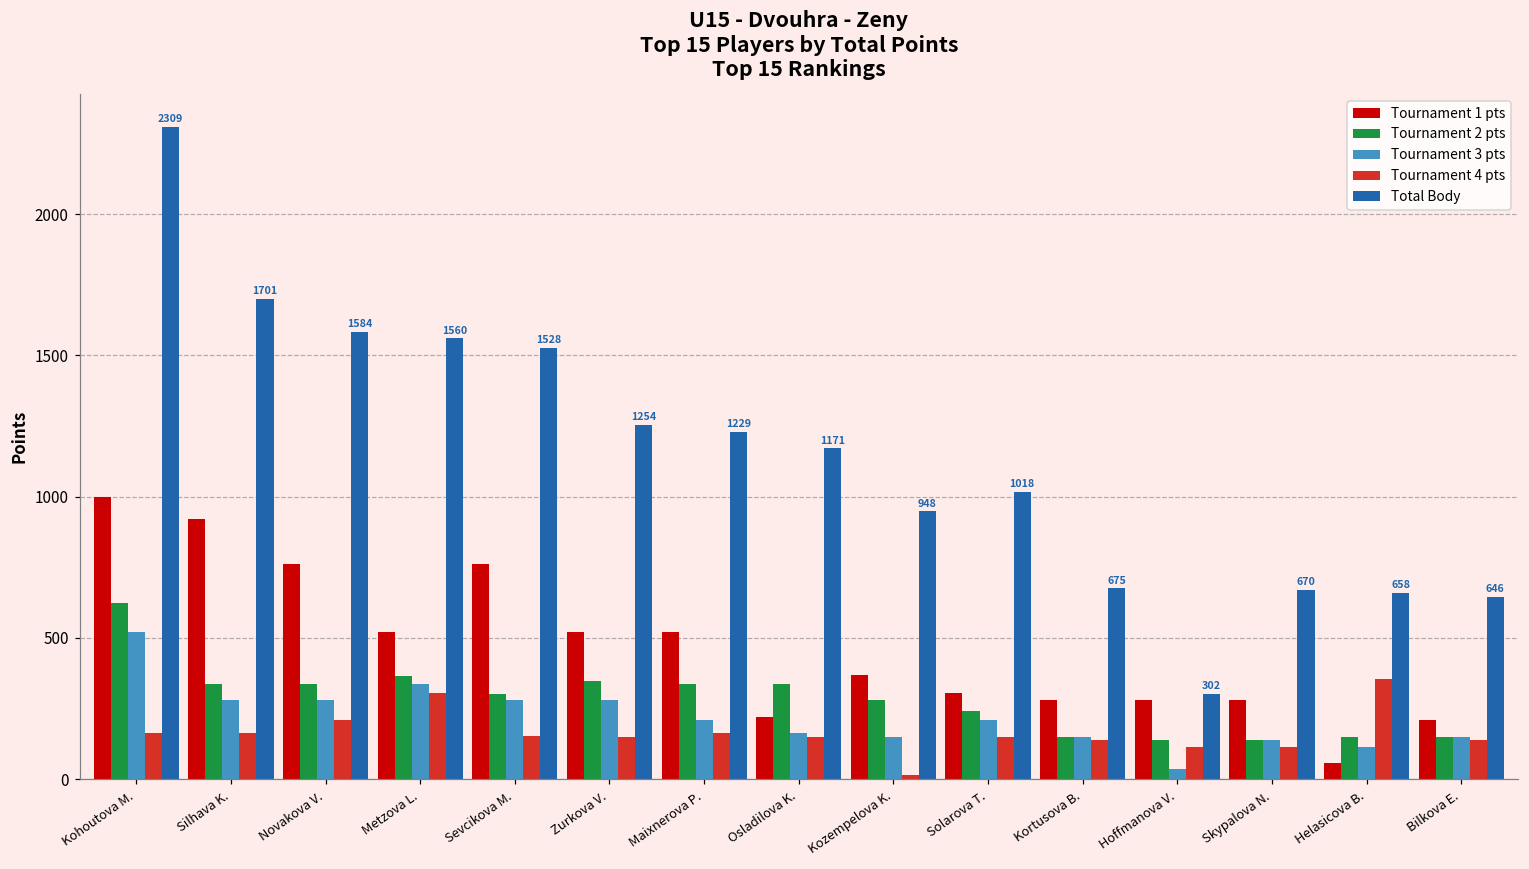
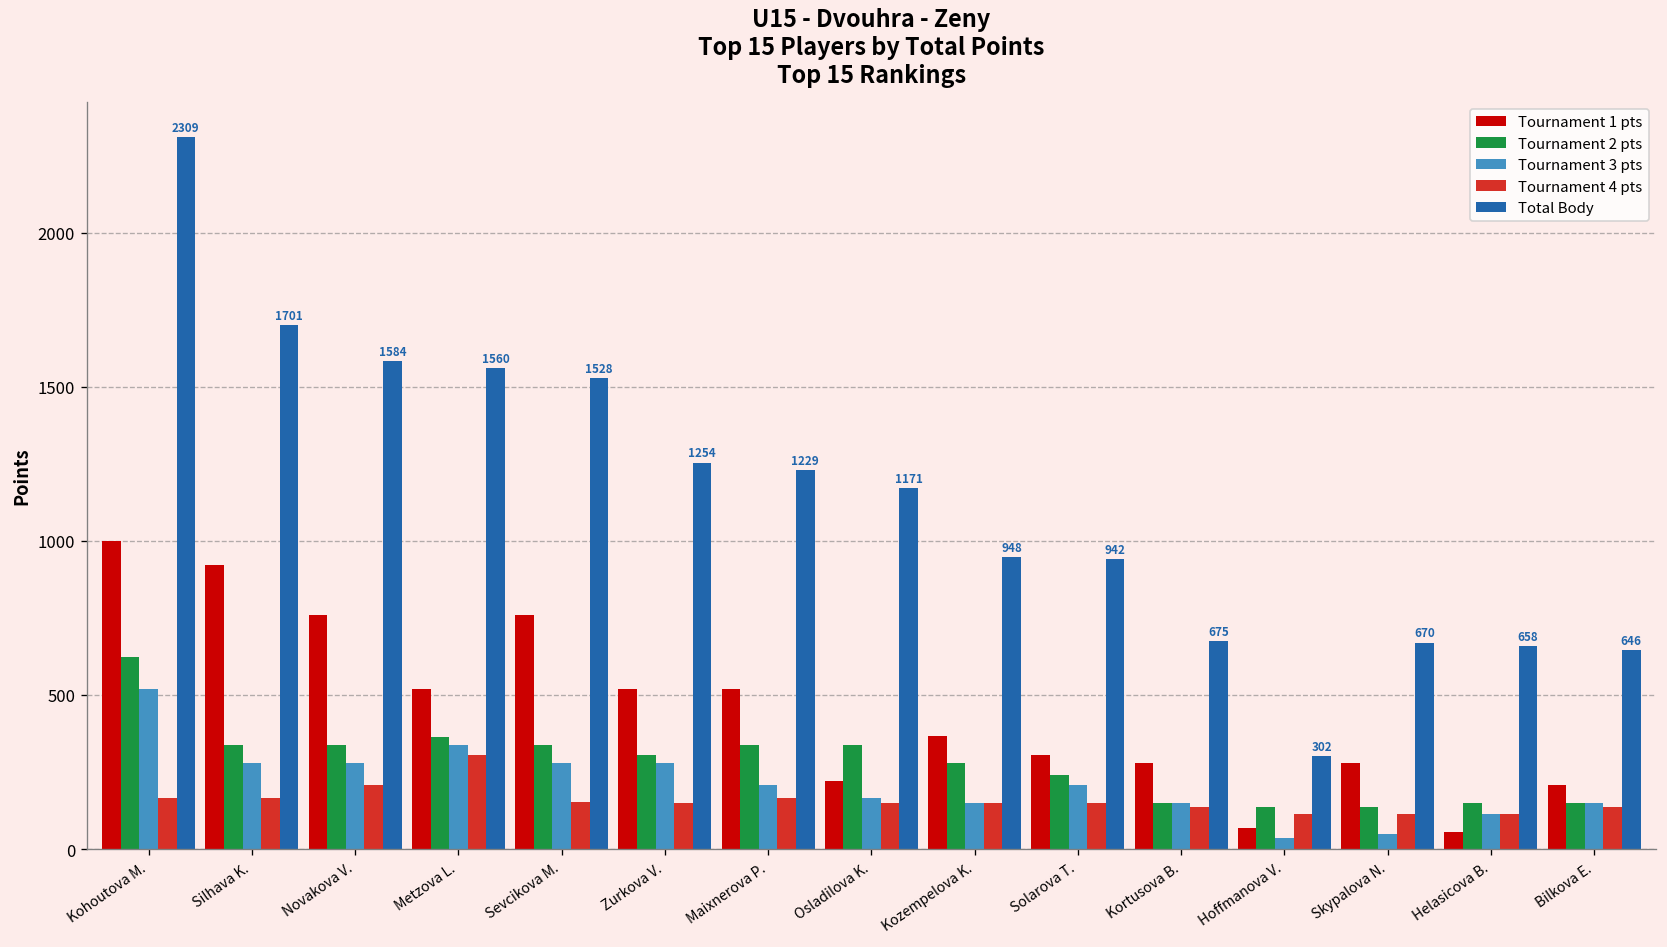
  {
    "Tournament 1 pts": {
      "Kohoutova M.": 1000,
      "Silhava K.": 920,
      "Novakova V.": 760,
      "Metzova L.": 520,
      "Sevcikova M.": 760,
      "Zurkova V.": 520,
      "Maixnerova P.": 520,
      "Osladilova K.": 220,
      "Kozempelova K.": 370,
      "Solarova T.": 300,
      "Kortusova B.": 280,
-     "Hoffmanova V.": 280,
+     "Hoffmanova V.": 70,
      "Skypalova N.": 280,
      "Helasicova B.": 60,
      "Bilkova E.": 210
    },
    "Tournament 2 pts": {
      "Kohoutova M.": 620,
      "Silhava K.": 340,
      "Novakova V.": 340,
      "Metzova L.": 370,
-     "Sevcikova M.": 300,
-     "Zurkova V.": 350,
+     "Sevcikova M.": 340,
+     "Zurkova V.": 300,
      "Maixnerova P.": 340,
      "Osladilova K.": 340,
      "Kozempelova K.": 280,
      "Solarova T.": 240,
      "Kortusova B.": 150,
      "Hoffmanova V.": 140,
      "Skypalova N.": 140,
      "Helasicova B.": 150,
      "Bilkova E.": 150
    },
    "Tournament 3 pts": {
      "Kohoutova M.": 520,
      "Silhava K.": 280,
      "Novakova V.": 280,
      "Metzova L.": 340,
      "Sevcikova M.": 280,
      "Zurkova V.": 280,
      "Maixnerova P.": 210,
      "Osladilova K.": 170,
      "Kozempelova K.": 150,
      "Solarova T.": 210,
      "Kortusova B.": 150,
      "Hoffmanova V.": 40,
-     "Skypalova N.": 140,
+     "Skypalova N.": 50,
      "Helasicova B.": 110,
      "Bilkova E.": 150
    },
    "Tournament 4 pts": {
      "Kohoutova M.": 170,
      "Silhava K.": 170,
      "Novakova V.": 210,
      "Metzova L.": 300,
      "Sevcikova M.": 150,
      "Zurkova V.": 150,
      "Maixnerova P.": 170,
      "Osladilova K.": 150,
-     "Kozempelova K.": 20,
+     "Kozempelova K.": 150,
      "Solarova T.": 150,
      "Kortusova B.": 140,
      "Hoffmanova V.": 110,
      "Skypalova N.": 110,
-     "Helasicova B.": 350,
+     "Helasicova B.": 110,
      "Bilkova E.": 140
    },
    "Total Body": {
      "Kohoutova M.": 2309,
      "Silhava K.": 1701,
      "Novakova V.": 1584,
      "Metzova L.": 1560,
      "Sevcikova M.": 1528,
      "Zurkova V.": 1254,
      "Maixnerova P.": 1229,
      "Osladilova K.": 1171,
      "Kozempelova K.": 948,
-     "Solarova T.": 1018,
+     "Solarova T.": 942,
      "Kortusova B.": 675,
      "Hoffmanova V.": 302,
      "Skypalova N.": 670,
      "Helasicova B.": 658,
      "Bilkova E.": 646
    }
  }
